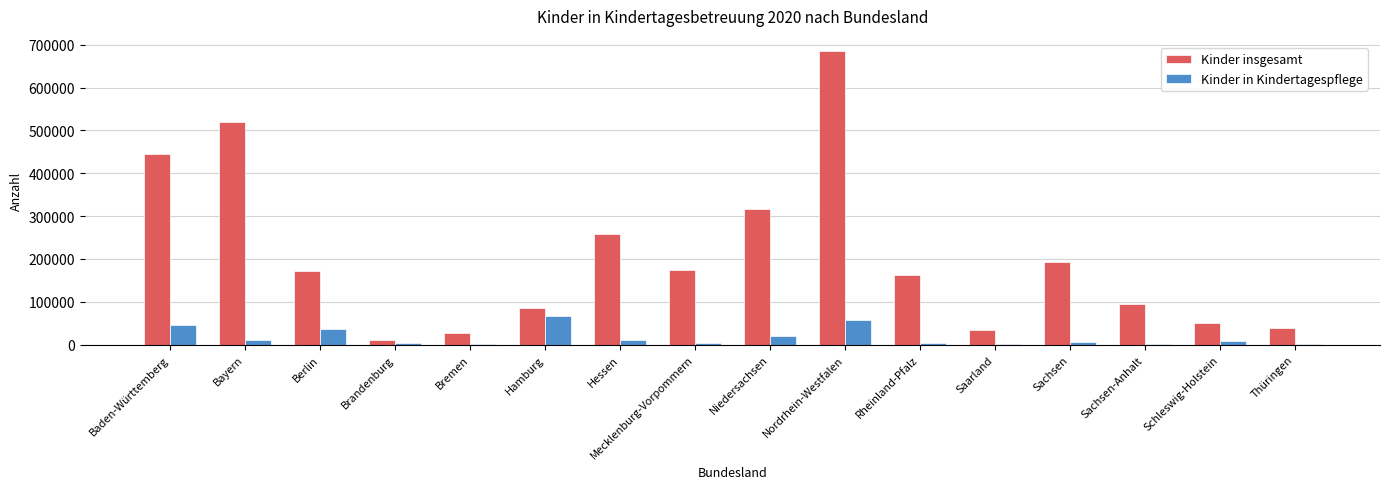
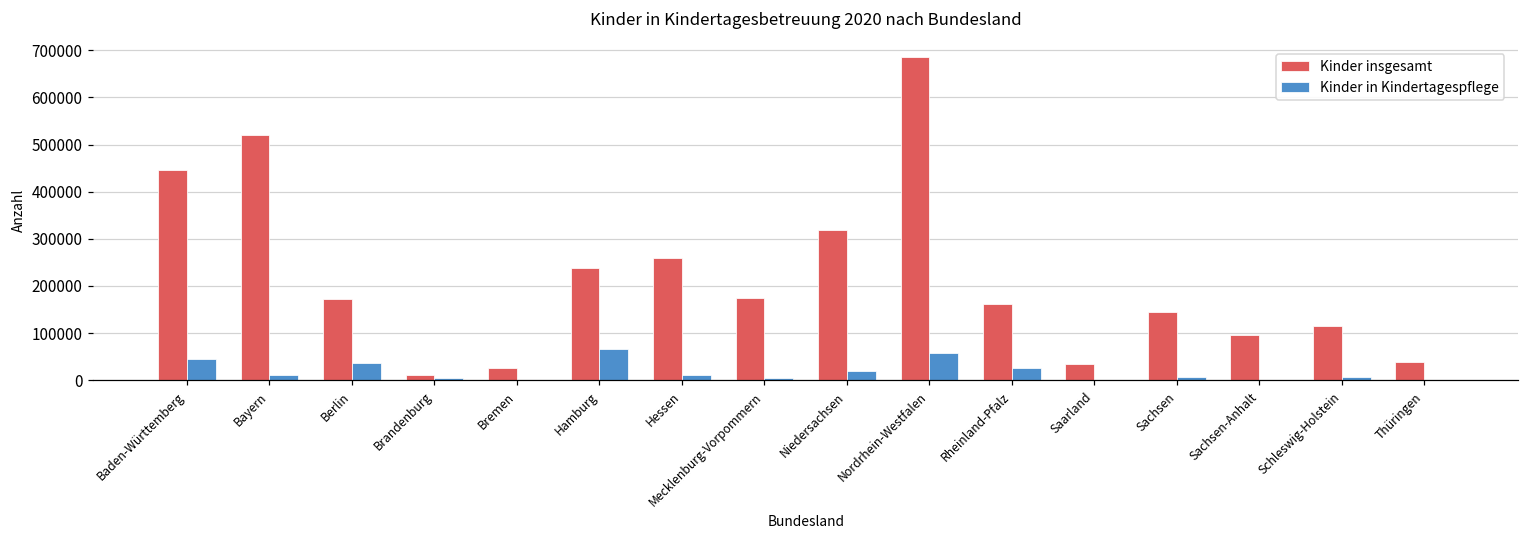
  {
    "Kinder insgesamt": {
      "Baden-Württemberg": 450000,
      "Bayern": 520000,
      "Berlin": 170000,
      "Brandenburg": 10000,
      "Bremen": 30000,
-     "Hamburg": 90000,
+     "Hamburg": 240000,
      "Hessen": 260000,
      "Mecklenburg-Vorpommern": 170000,
      "Niedersachsen": 320000,
      "Nordrhein-Westfalen": 690000,
      "Rheinland-Pfalz": 160000,
      "Saarland": 30000,
-     "Sachsen": 190000,
+     "Sachsen": 140000,
      "Sachsen-Anhalt": 100000,
-     "Schleswig-Holstein": 50000,
+     "Schleswig-Holstein": 110000,
      "Thüringen": 40000
    },
    "Kinder in Kindertagespflege": {
      "Baden-Württemberg": 50000,
      "Bayern": 10000,
      "Berlin": 40000,
      "Hamburg": 70000,
      "Hessen": 10000,
      "Niedersachsen": 20000,
      "Nordrhein-Westfalen": 60000,
-     "Rheinland-Pfalz": 0,
+     "Rheinland-Pfalz": 20000,
      "Sachsen": 10000,
      "Schleswig-Holstein": 10000
    }
  }
